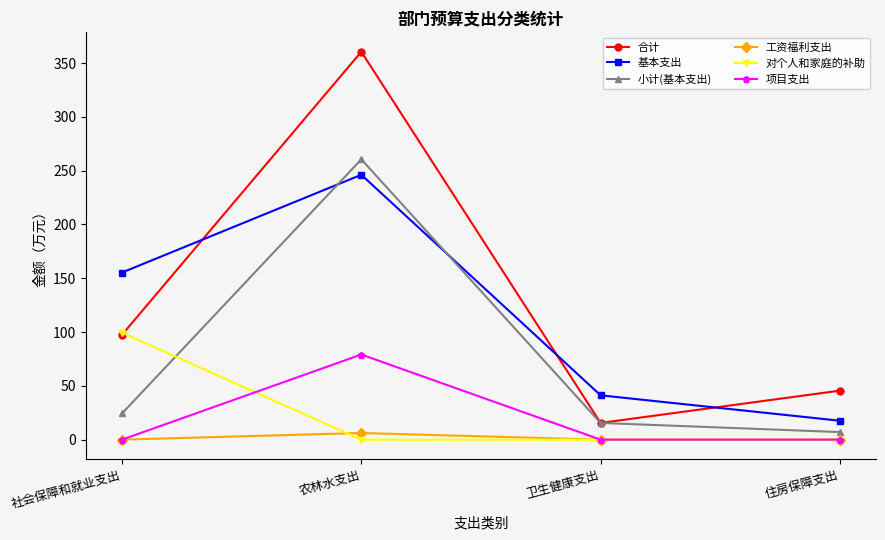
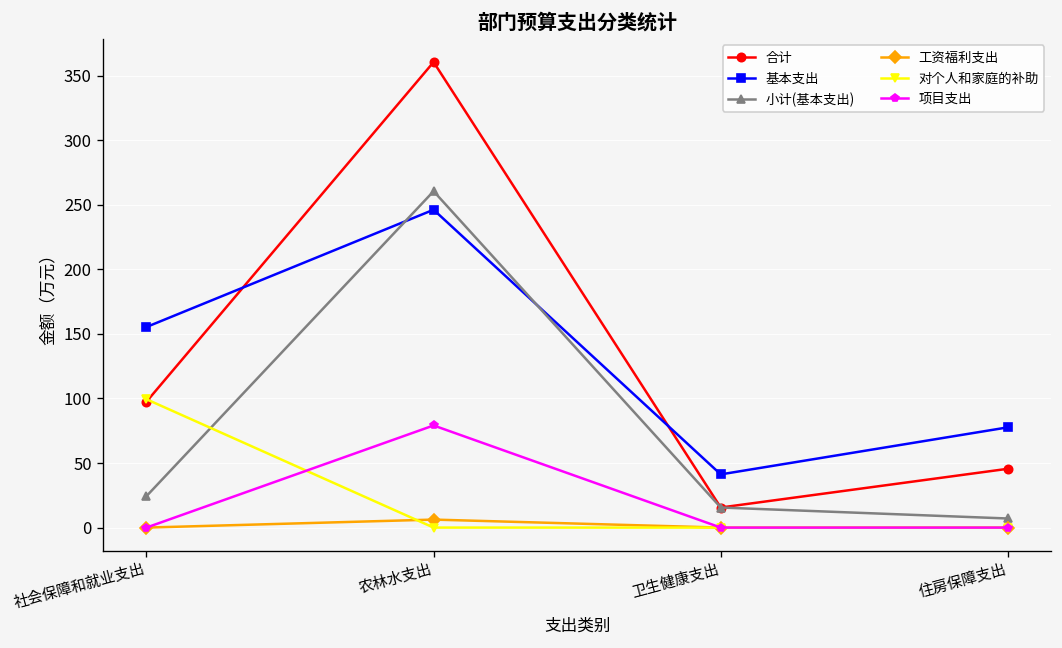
  {
    "合计": {
      "农林水支出": 361,
      "住房保障支出": 46
    },
    "基本支出": {
      "社会保障和就业支出": 155,
      "农林水支出": 246,
      "卫生健康支出": 41,
-     "住房保障支出": 18
+     "住房保障支出": 78
    },
    "小计(基本支出)": {
      "社会保障和就业支出": 24,
      "农林水支出": 261,
      "住房保障支出": 7
    },
    "工资福利支出": {
      "农林水支出": 6
    },
    "对个人和家庭的补助": {
      "农林水支出": 0
    },
    "项目支出": {
      "农林水支出": 79
    }
  }
